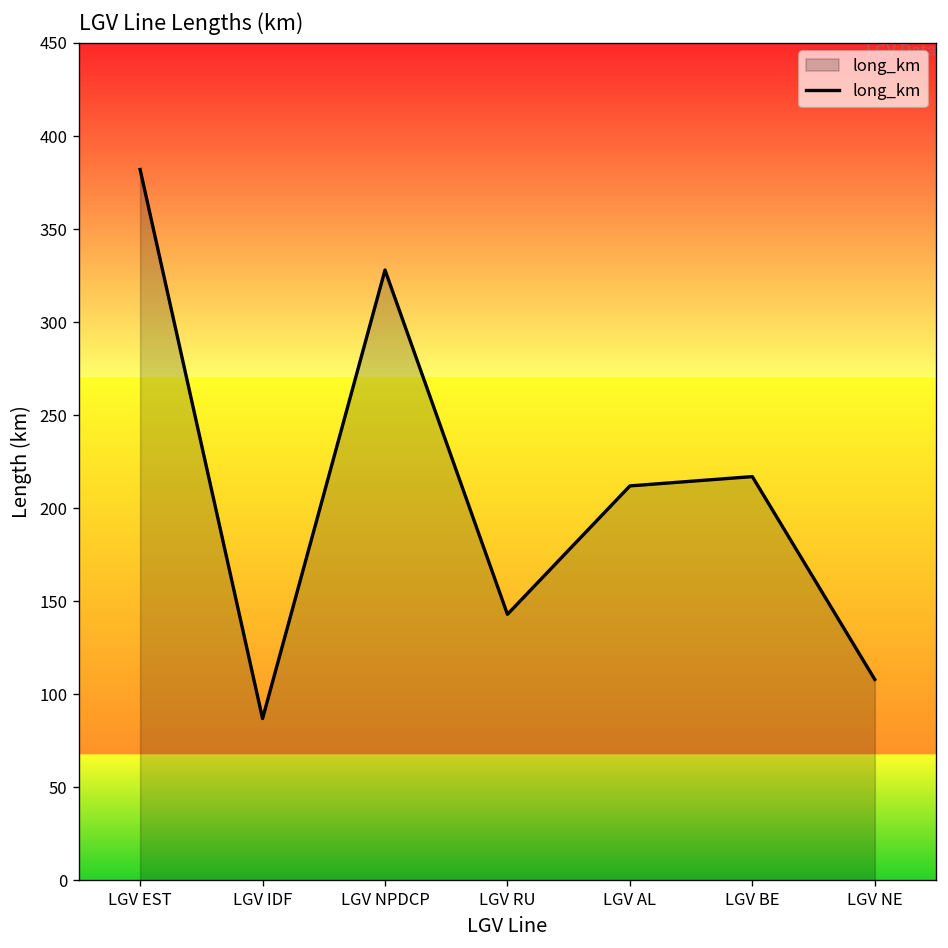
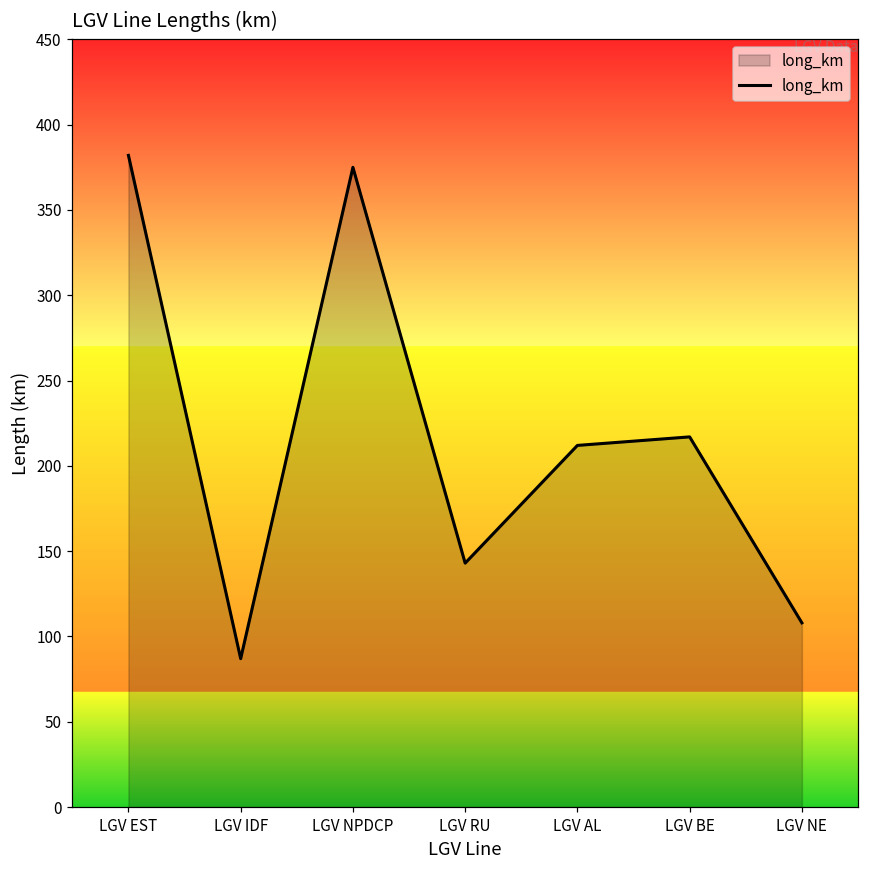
  {
    "LGV EST": 382,
    "LGV IDF": 87,
-   "LGV NPDCP": 328,
+   "LGV NPDCP": 375,
    "LGV RU": 143,
    "LGV AL": 212,
    "LGV BE": 217,
    "LGV NE": 108
  }
